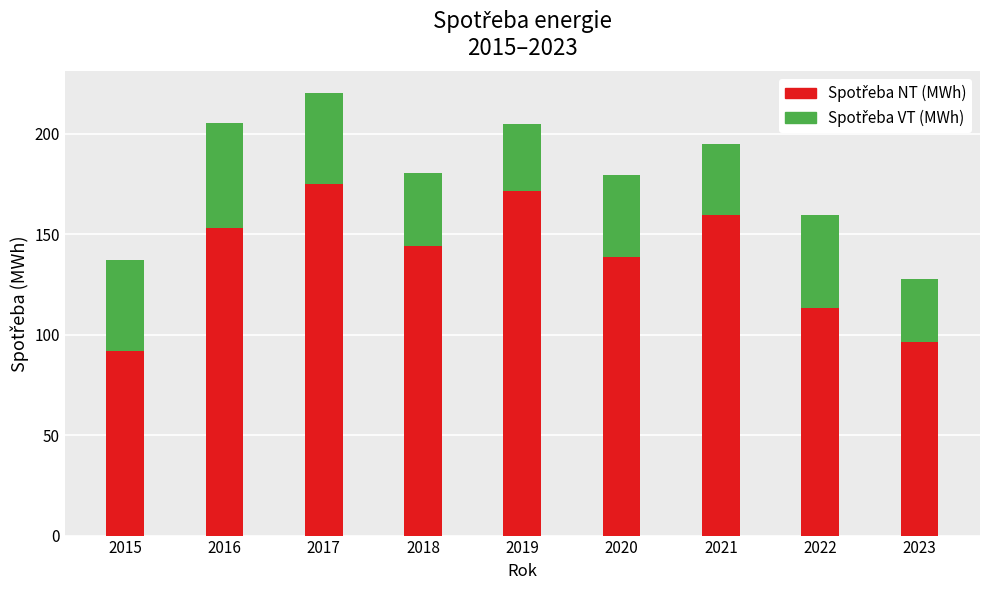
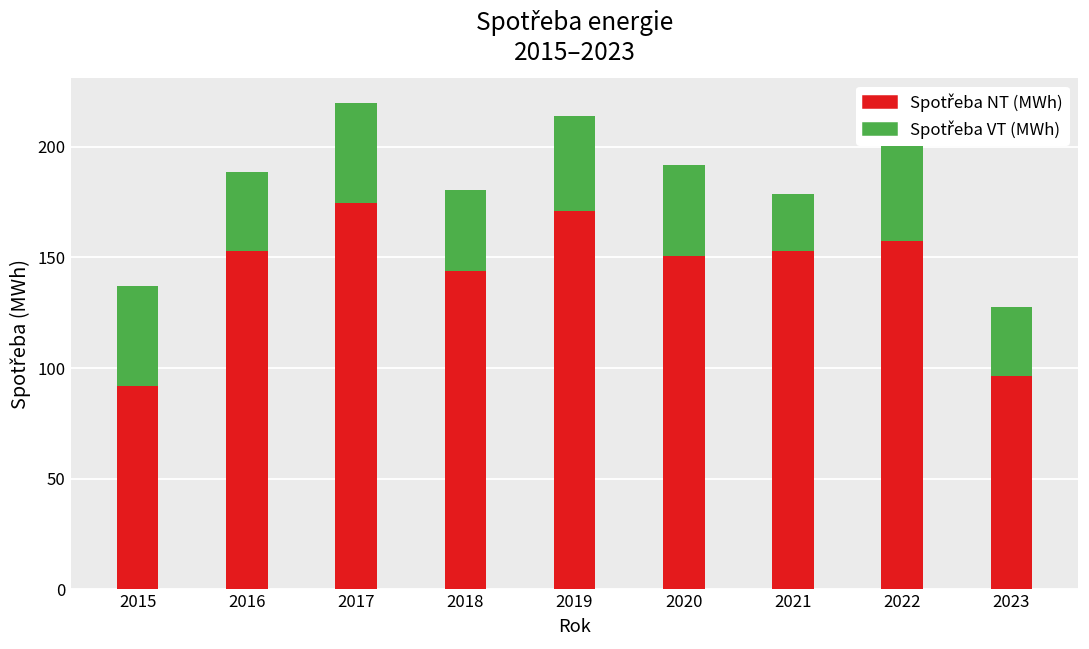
  {
    "Spotřeba NT (MWh)": {
      "2015": 92,
      "2016": 153,
      "2017": 175,
      "2018": 144,
      "2019": 171,
-     "2020": 139,
-     "2021": 160,
-     "2022": 113,
+     "2020": 151,
+     "2021": 153,
+     "2022": 158,
      "2023": 96
    },
    "Spotřeba VT (MWh)": {
      "2015": 45,
-     "2016": 52,
+     "2016": 36,
      "2017": 45,
      "2018": 36,
-     "2019": 34,
+     "2019": 43,
      "2020": 41,
-     "2021": 35,
+     "2021": 26,
      "2023": 31
    }
  }
